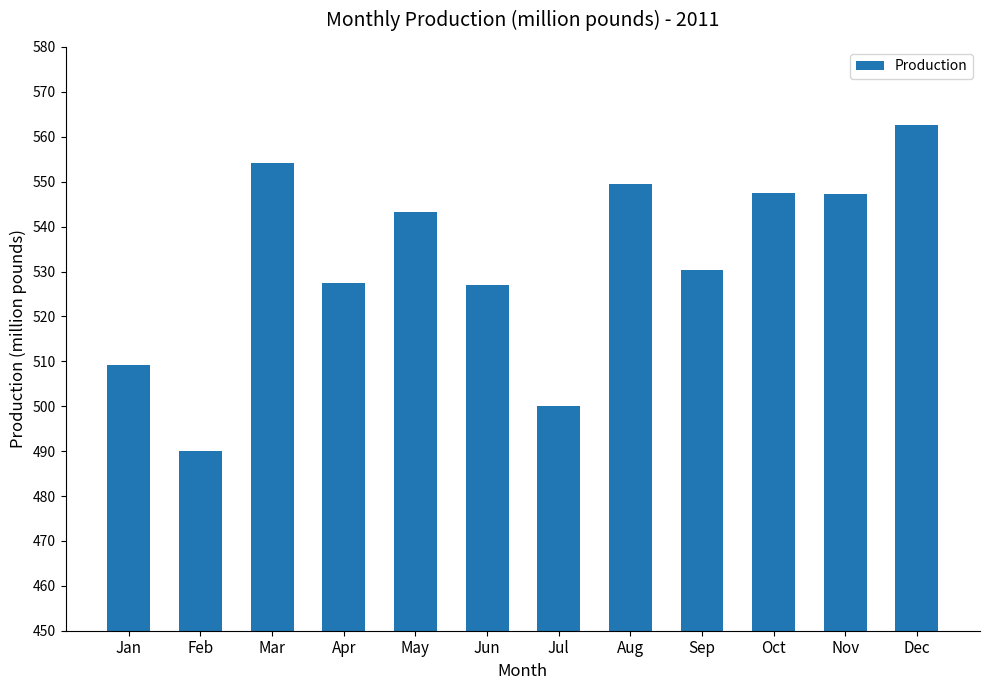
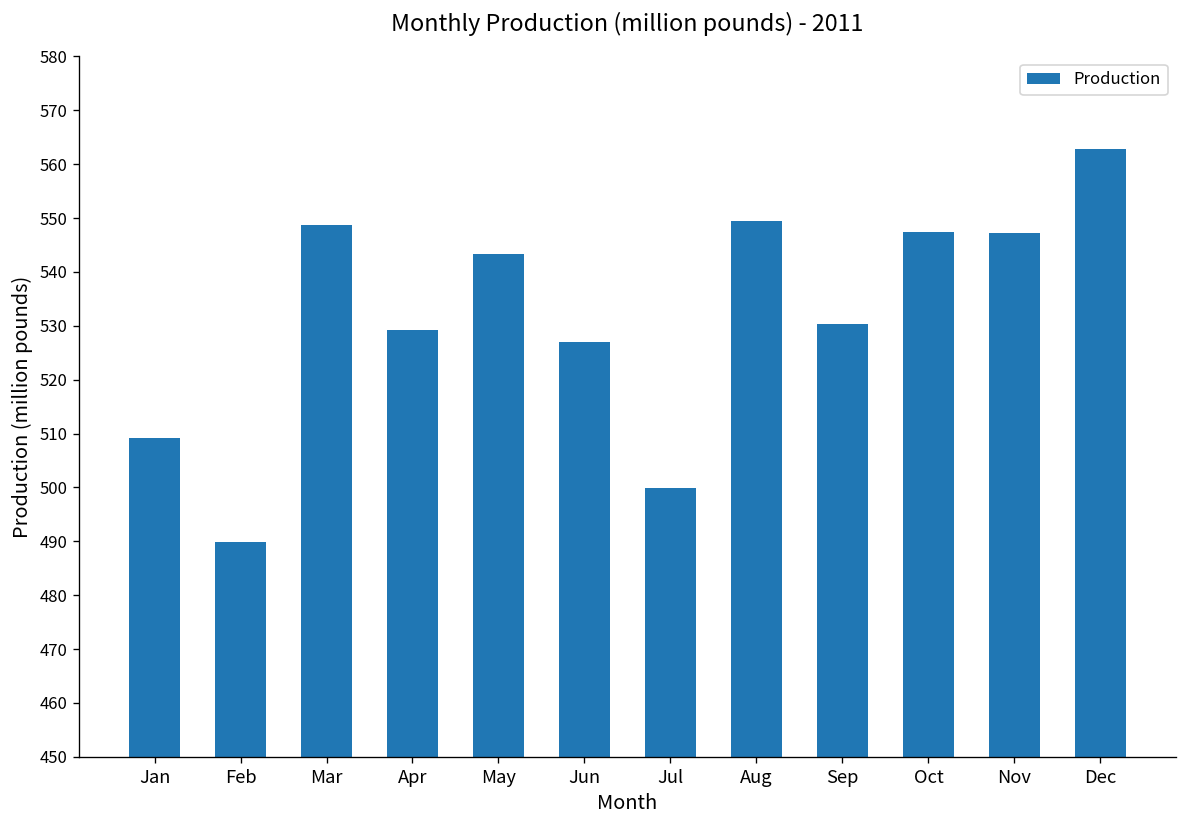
  {
    "Jan": 509,
    "Feb": 490,
-   "Mar": 554,
-   "Apr": 527,
+   "Mar": 549,
+   "Apr": 529,
    "May": 543,
    "Jun": 527,
    "Jul": 500,
    "Aug": 549,
    "Sep": 530,
    "Oct": 547,
    "Nov": 547,
    "Dec": 563
  }
